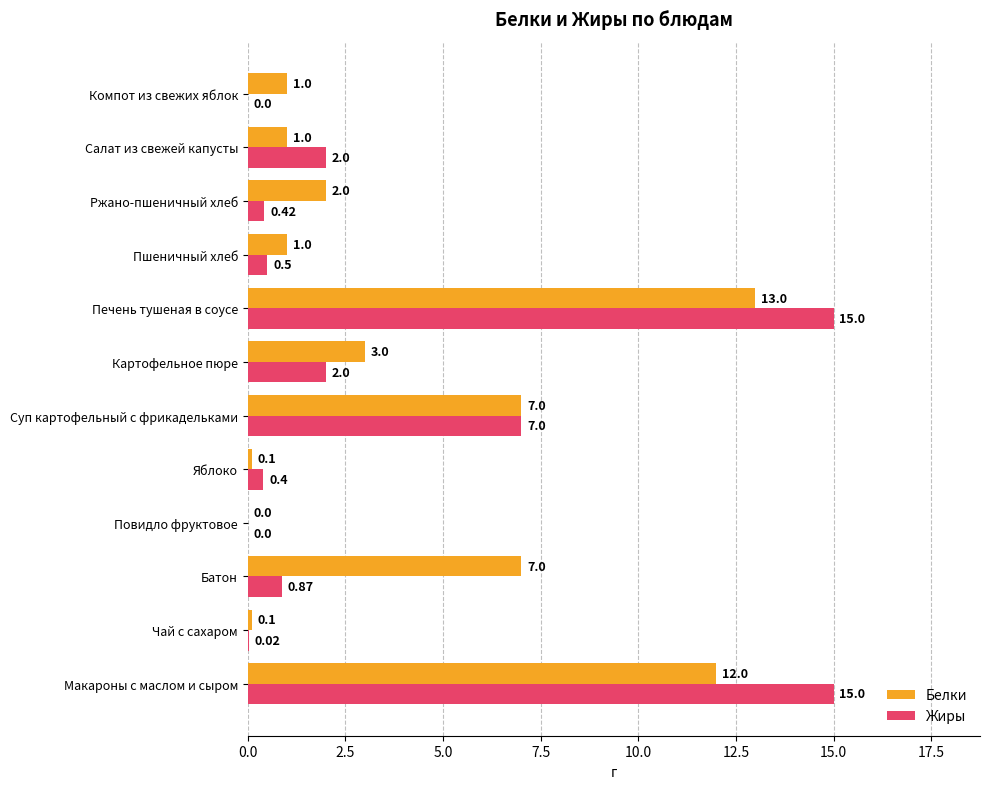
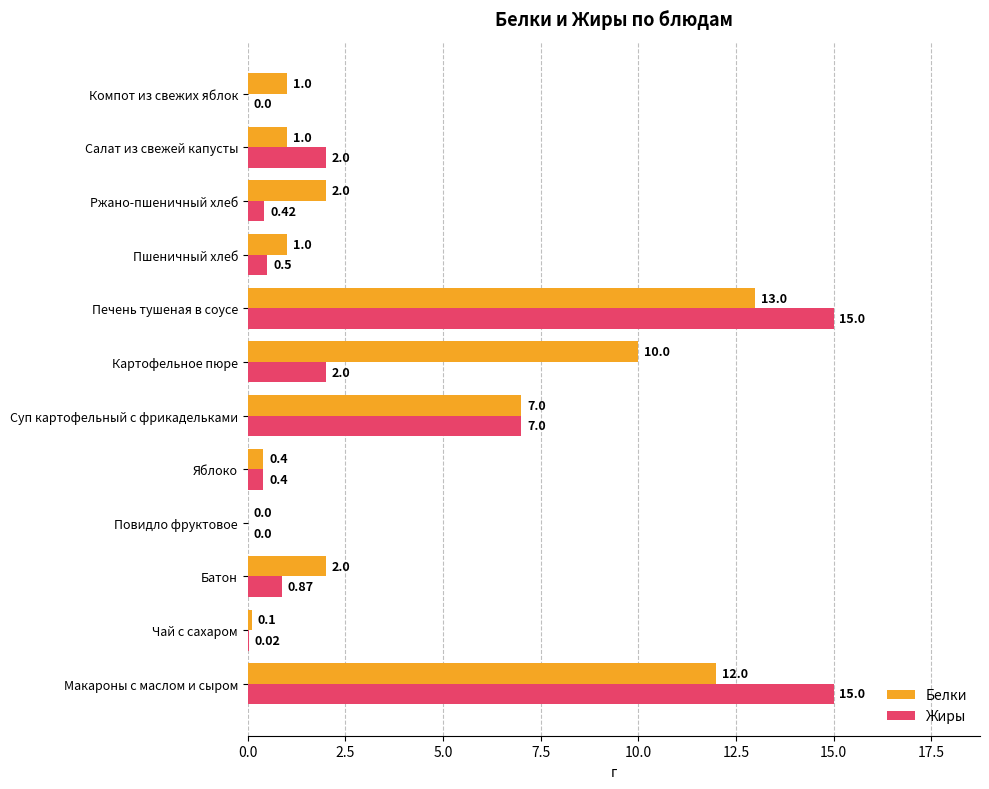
  {
    "Белки": {
      "Компот из свежих яблок": 1.0,
      "Салат из свежей капусты": 1.0,
      "Ржано-пшеничный хлеб": 2.0,
      "Пшеничный хлеб": 1.0,
      "Печень тушеная в соусе": 13.0,
-     "Картофельное пюре": 3.0,
+     "Картофельное пюре": 10.0,
      "Суп картофельный с фрикадельками": 7.0,
-     "Яблоко": 0.1,
+     "Яблоко": 0.4,
      "Повидло фруктовое": 0.0,
-     "Батон": 7.0,
+     "Батон": 2.0,
      "Чай с сахаром": 0.1,
      "Макароны с маслом и сыром": 12.0
    },
    "Жиры": {
      "Компот из свежих яблок": 0.0,
      "Салат из свежей капусты": 2.0,
      "Ржано-пшеничный хлеб": 0.42,
      "Пшеничный хлеб": 0.5,
      "Печень тушеная в соусе": 15.0,
      "Картофельное пюре": 2.0,
      "Суп картофельный с фрикадельками": 7.0,
      "Яблоко": 0.4,
      "Повидло фруктовое": 0.0,
      "Батон": 0.87,
      "Чай с сахаром": 0.02,
      "Макароны с маслом и сыром": 15.0
    }
  }
